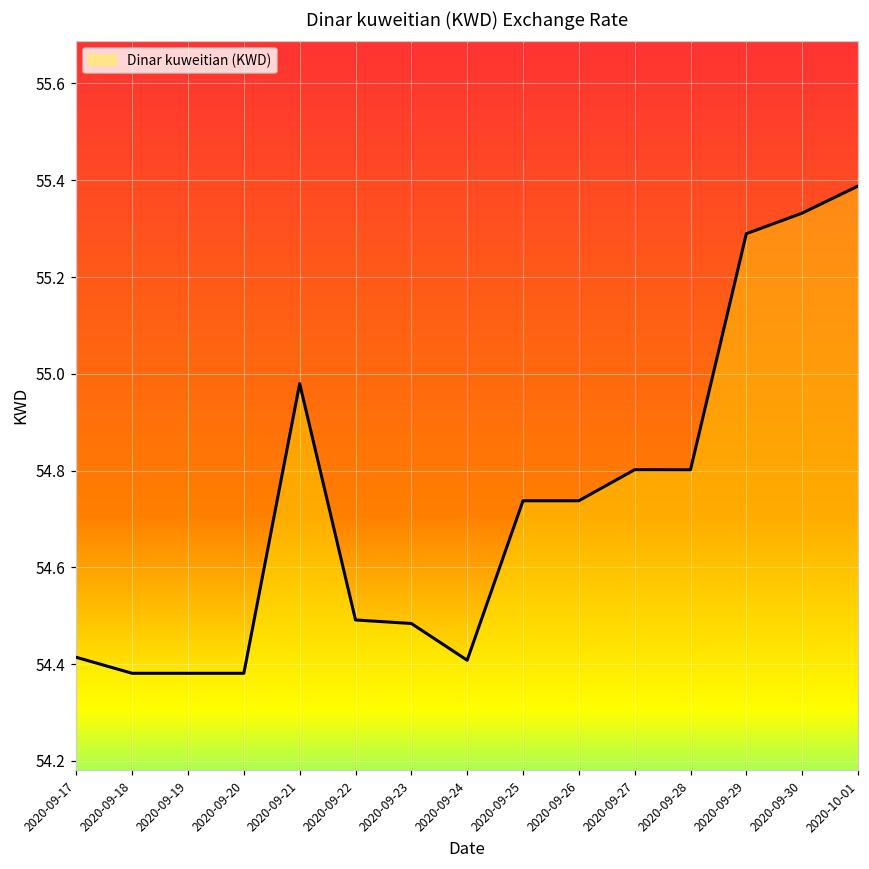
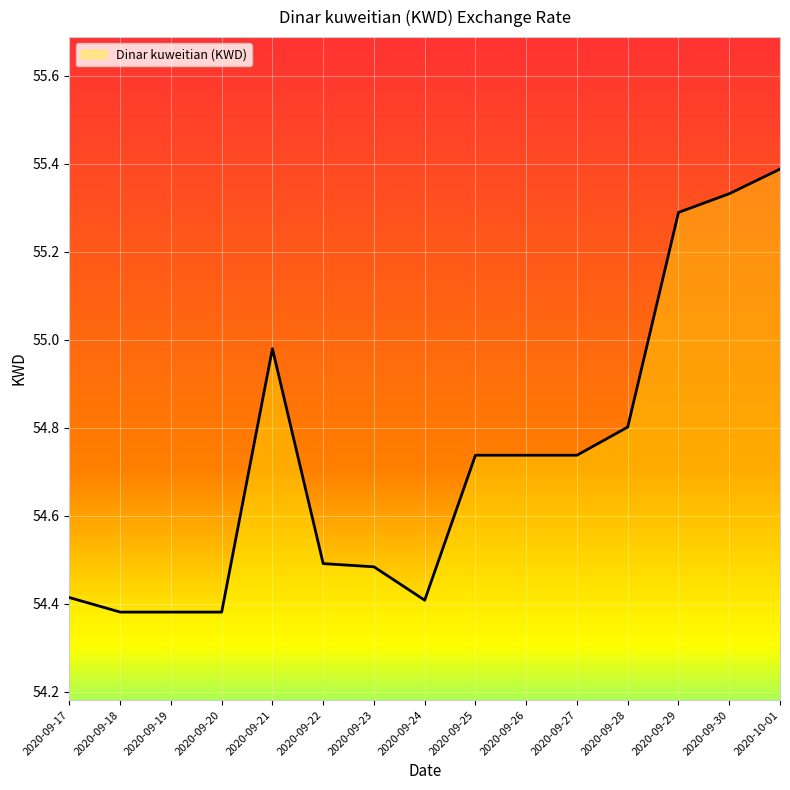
  {
    "2020-09-17": 54.41,
    "2020-09-18": 54.38,
    "2020-09-19": 54.38,
    "2020-09-20": 54.38,
    "2020-09-21": 54.98,
    "2020-09-22": 54.49,
    "2020-09-23": 54.48,
    "2020-09-24": 54.41,
    "2020-09-25": 54.74,
    "2020-09-26": 54.74,
-   "2020-09-27": 54.80,
+   "2020-09-27": 54.74,
    "2020-09-28": 54.80,
    "2020-09-29": 55.29,
    "2020-09-30": 55.33,
    "2020-10-01": 55.39
  }
